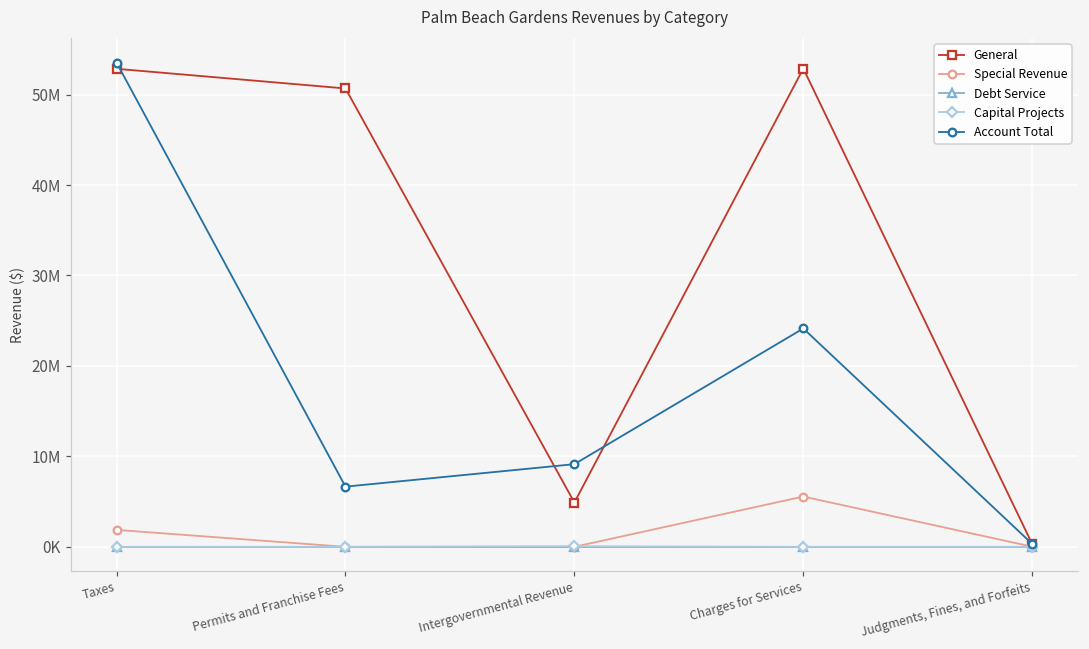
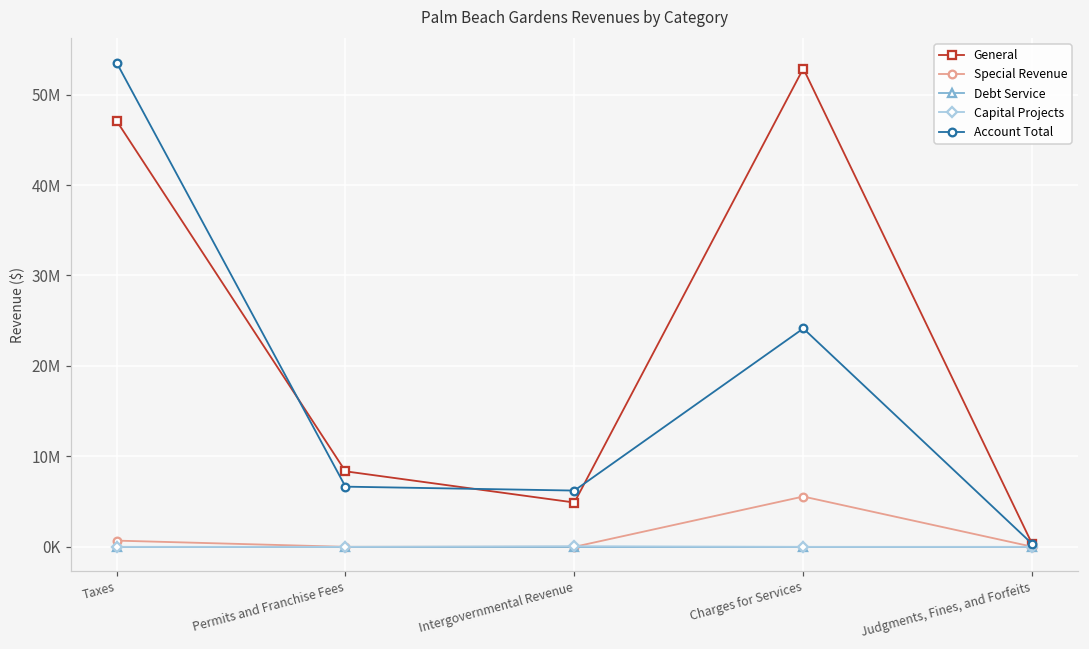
  {
    "General": {
-     "Taxes": 53000000,
-     "Permits and Franchise Fees": 51000000,
+     "Taxes": 47000000,
+     "Permits and Franchise Fees": 8000000,
      "Intergovernmental Revenue": 5000000,
      "Charges for Services": 53000000
    },
    "Special Revenue": {
-     "Taxes": 2000000,
+     "Taxes": 1000000,
      "Charges for Services": 6000000
    },
    "Capital Projects": {
      "Taxes": 0,
      "Charges for Services": 0
    },
    "Account Total": {
      "Taxes": 54000000,
      "Permits and Franchise Fees": 7000000,
-     "Intergovernmental Revenue": 9000000,
+     "Intergovernmental Revenue": 6000000,
      "Charges for Services": 24000000
    }
  }
